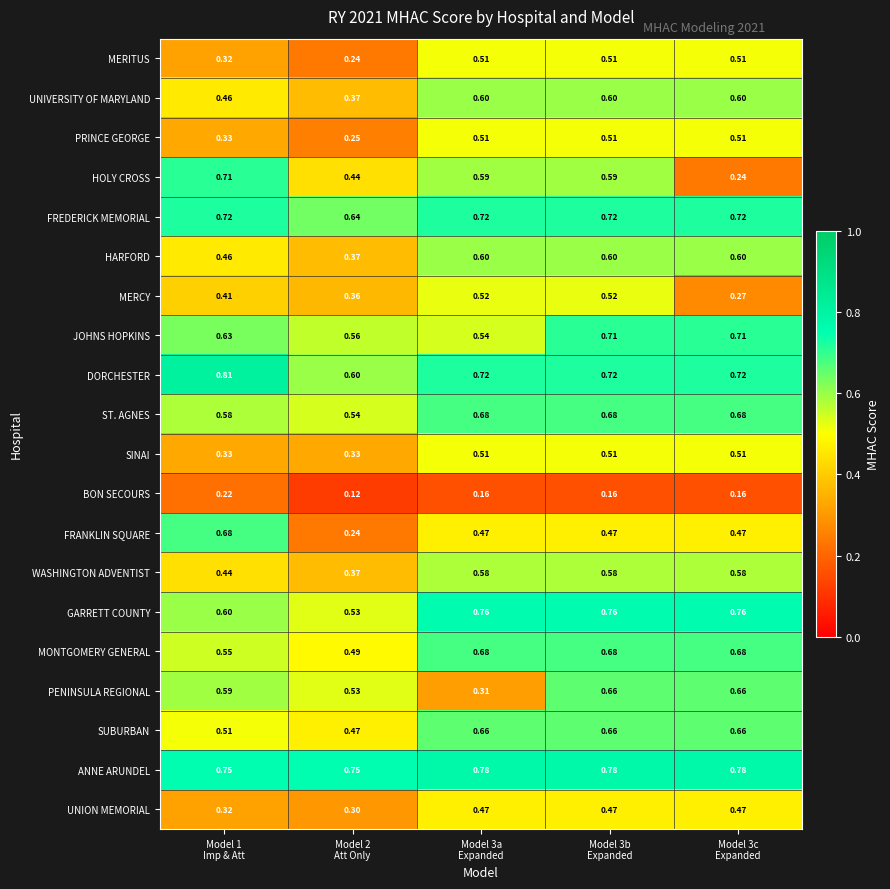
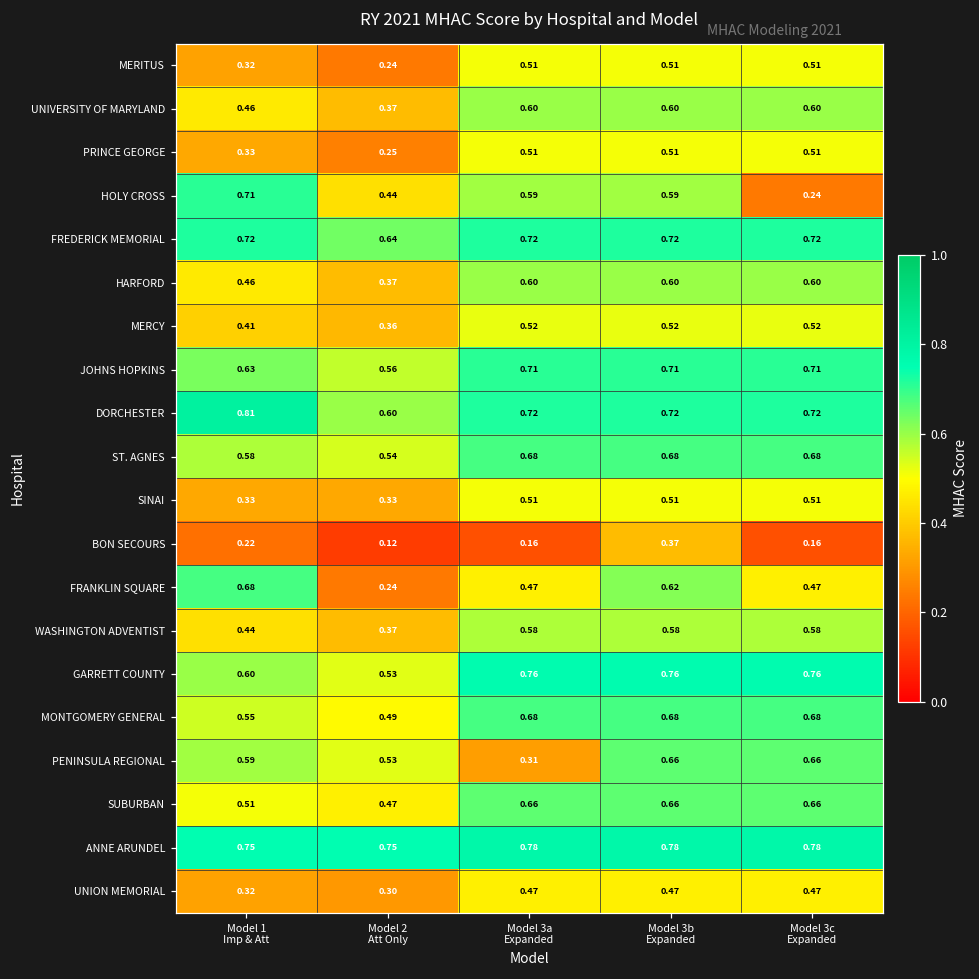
  {
    "MERITUS": {
      "Model 1 Imp & Att": 0.32,
      "Model 2 Att Only": 0.24,
      "Model 3a Expanded": 0.51,
      "Model 3b Expanded": 0.51,
      "Model 3c Expanded": 0.51
    },
    "UNIVERSITY OF MARYLAND": {
      "Model 1 Imp & Att": 0.46,
      "Model 2 Att Only": 0.37,
      "Model 3a Expanded": 0.60,
      "Model 3b Expanded": 0.60,
      "Model 3c Expanded": 0.60
    },
    "PRINCE GEORGE": {
      "Model 1 Imp & Att": 0.33,
      "Model 2 Att Only": 0.25,
      "Model 3a Expanded": 0.51,
      "Model 3b Expanded": 0.51,
      "Model 3c Expanded": 0.51
    },
    "HOLY CROSS": {
      "Model 1 Imp & Att": 0.71,
      "Model 2 Att Only": 0.44,
      "Model 3a Expanded": 0.59,
      "Model 3b Expanded": 0.59,
      "Model 3c Expanded": 0.24
    },
    "FREDERICK MEMORIAL": {
      "Model 1 Imp & Att": 0.72,
      "Model 2 Att Only": 0.64,
      "Model 3a Expanded": 0.72,
      "Model 3b Expanded": 0.72,
      "Model 3c Expanded": 0.72
    },
    "HARFORD": {
      "Model 1 Imp & Att": 0.46,
      "Model 2 Att Only": 0.37,
      "Model 3a Expanded": 0.60,
      "Model 3b Expanded": 0.60,
      "Model 3c Expanded": 0.60
    },
    "MERCY": {
      "Model 1 Imp & Att": 0.41,
      "Model 2 Att Only": 0.36,
      "Model 3a Expanded": 0.52,
      "Model 3b Expanded": 0.52,
-     "Model 3c Expanded": 0.27
+     "Model 3c Expanded": 0.52
    },
    "JOHNS HOPKINS": {
      "Model 1 Imp & Att": 0.63,
      "Model 2 Att Only": 0.56,
-     "Model 3a Expanded": 0.54,
+     "Model 3a Expanded": 0.71,
      "Model 3b Expanded": 0.71,
      "Model 3c Expanded": 0.71
    },
    "DORCHESTER": {
      "Model 1 Imp & Att": 0.81,
      "Model 2 Att Only": 0.60,
      "Model 3a Expanded": 0.72,
      "Model 3b Expanded": 0.72,
      "Model 3c Expanded": 0.72
    },
    "ST. AGNES": {
      "Model 1 Imp & Att": 0.58,
      "Model 2 Att Only": 0.54,
      "Model 3a Expanded": 0.68,
      "Model 3b Expanded": 0.68,
      "Model 3c Expanded": 0.68
    },
    "SINAI": {
      "Model 1 Imp & Att": 0.33,
      "Model 2 Att Only": 0.33,
      "Model 3a Expanded": 0.51,
      "Model 3b Expanded": 0.51,
      "Model 3c Expanded": 0.51
    },
    "BON SECOURS": {
      "Model 1 Imp & Att": 0.22,
      "Model 2 Att Only": 0.12,
      "Model 3a Expanded": 0.16,
-     "Model 3b Expanded": 0.16,
+     "Model 3b Expanded": 0.37,
      "Model 3c Expanded": 0.16
    },
    "FRANKLIN SQUARE": {
      "Model 1 Imp & Att": 0.68,
      "Model 2 Att Only": 0.24,
      "Model 3a Expanded": 0.47,
-     "Model 3b Expanded": 0.47,
+     "Model 3b Expanded": 0.62,
      "Model 3c Expanded": 0.47
    },
    "WASHINGTON ADVENTIST": {
      "Model 1 Imp & Att": 0.44,
      "Model 2 Att Only": 0.37,
      "Model 3a Expanded": 0.58,
      "Model 3b Expanded": 0.58,
      "Model 3c Expanded": 0.58
    },
    "GARRETT COUNTY": {
      "Model 1 Imp & Att": 0.60,
      "Model 2 Att Only": 0.53,
      "Model 3a Expanded": 0.76,
      "Model 3b Expanded": 0.76,
      "Model 3c Expanded": 0.76
    },
    "MONTGOMERY GENERAL": {
      "Model 1 Imp & Att": 0.55,
      "Model 2 Att Only": 0.49,
      "Model 3a Expanded": 0.68,
      "Model 3b Expanded": 0.68,
      "Model 3c Expanded": 0.68
    },
    "PENINSULA REGIONAL": {
      "Model 1 Imp & Att": 0.59,
      "Model 2 Att Only": 0.53,
      "Model 3a Expanded": 0.31,
      "Model 3b Expanded": 0.66,
      "Model 3c Expanded": 0.66
    },
    "SUBURBAN": {
      "Model 1 Imp & Att": 0.51,
      "Model 2 Att Only": 0.47,
      "Model 3a Expanded": 0.66,
      "Model 3b Expanded": 0.66,
      "Model 3c Expanded": 0.66
    },
    "ANNE ARUNDEL": {
      "Model 1 Imp & Att": 0.75,
      "Model 2 Att Only": 0.75,
      "Model 3a Expanded": 0.78,
      "Model 3b Expanded": 0.78,
      "Model 3c Expanded": 0.78
    },
    "UNION MEMORIAL": {
      "Model 1 Imp & Att": 0.32,
      "Model 2 Att Only": 0.30,
      "Model 3a Expanded": 0.47,
      "Model 3b Expanded": 0.47,
      "Model 3c Expanded": 0.47
    }
  }
